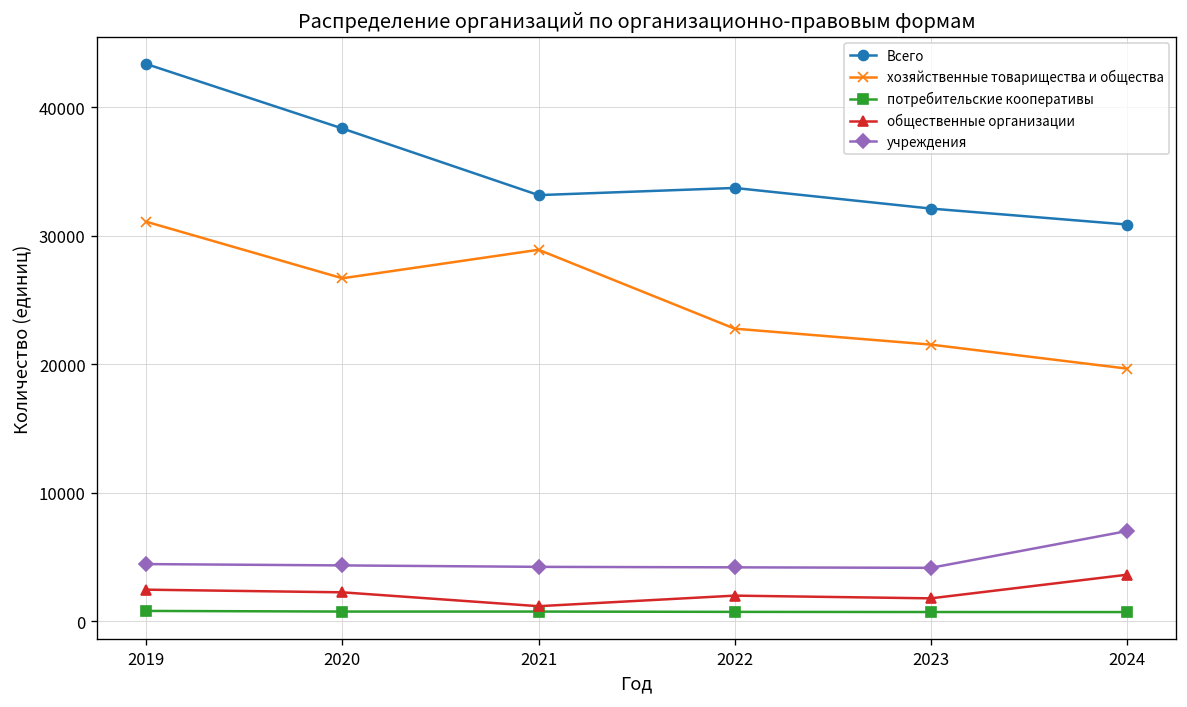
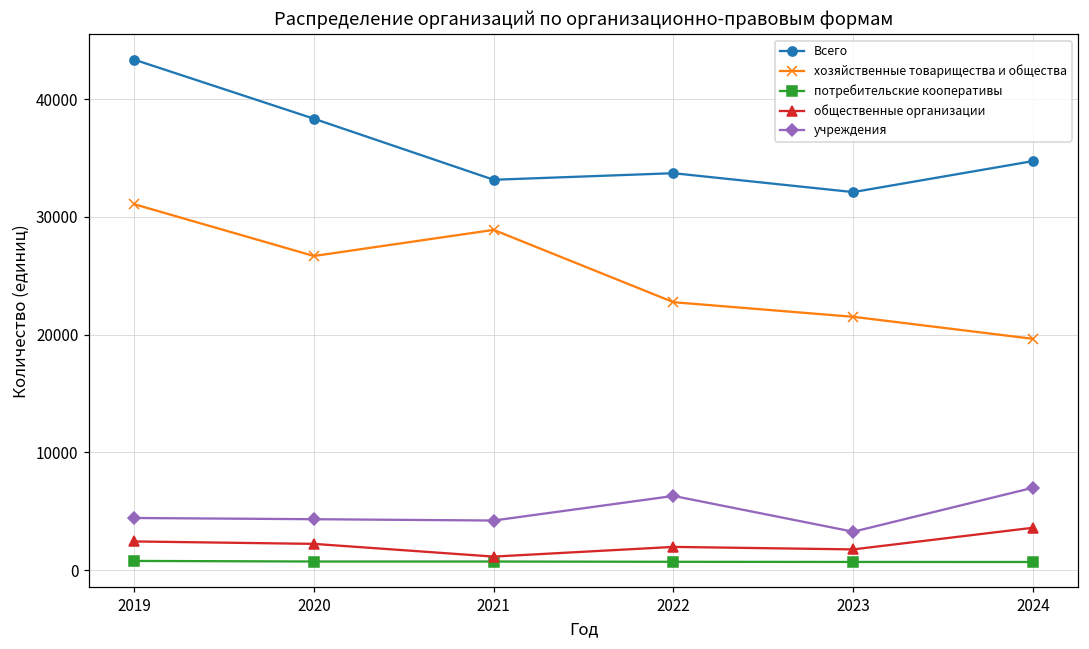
  {
    "Всего": {
      "2019": 43400,
      "2020": 38300,
      "2021": 33200,
      "2022": 33700,
      "2023": 32100,
-     "2024": 30900
+     "2024": 34700
    },
    "хозяйственные товарищества и общества": {
      "2019": 31100,
      "2020": 26700,
      "2021": 28900,
      "2022": 22800,
      "2023": 21500,
      "2024": 19700
    },
    "потребительские кооперативы": {
      "2019": 800,
      "2020": 700,
      "2021": 700,
      "2022": 700,
      "2023": 700,
      "2024": 700
    },
    "общественные организации": {
      "2019": 2400,
      "2020": 2200,
      "2021": 1200,
      "2022": 2000,
      "2023": 1800,
      "2024": 3600
    },
    "учреждения": {
      "2019": 4400,
      "2020": 4300,
      "2021": 4200,
-     "2022": 4200,
-     "2023": 4100,
+     "2022": 6300,
+     "2023": 3300,
      "2024": 7000
    }
  }
